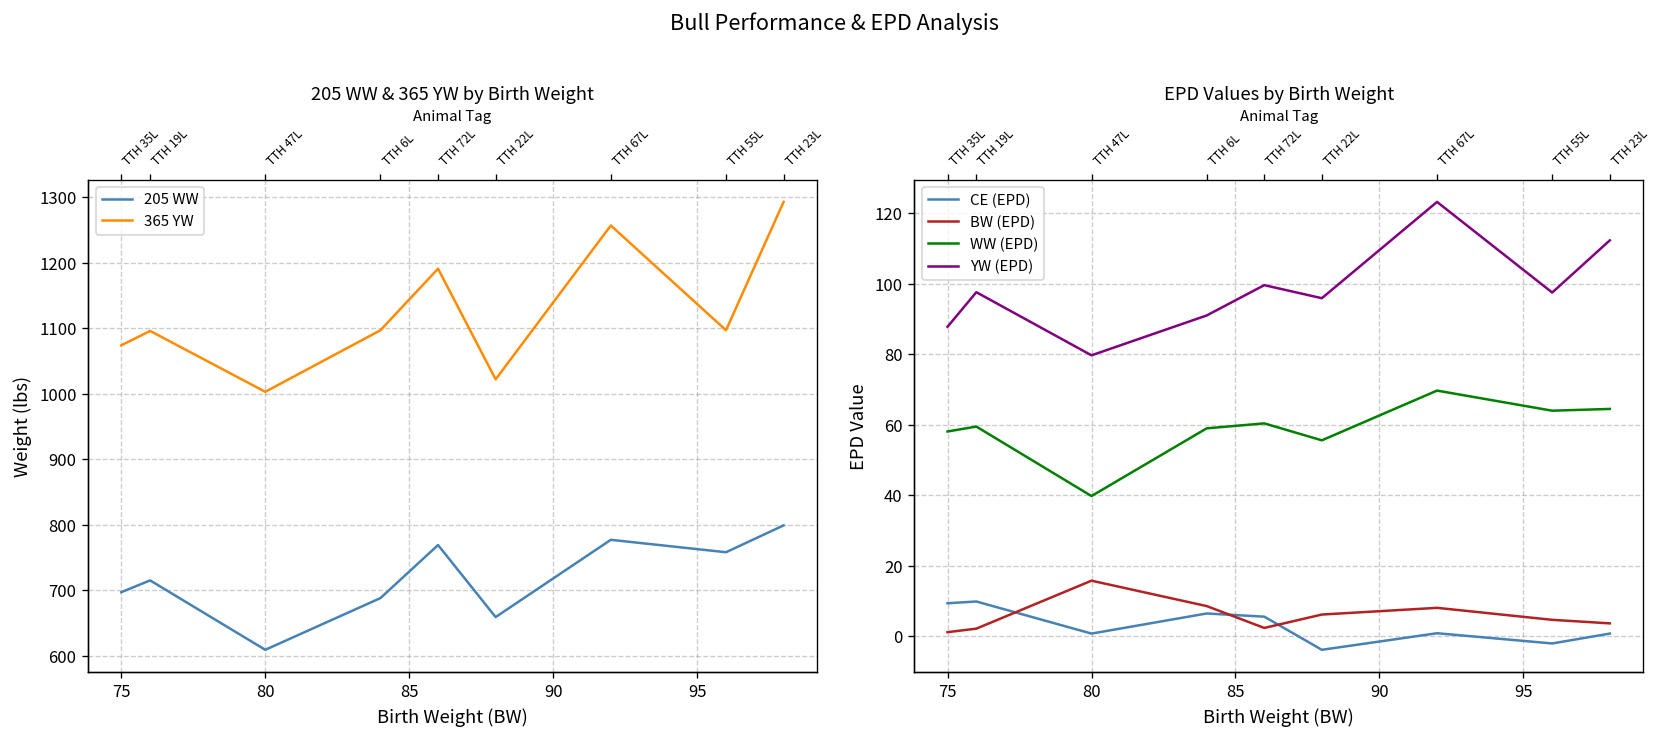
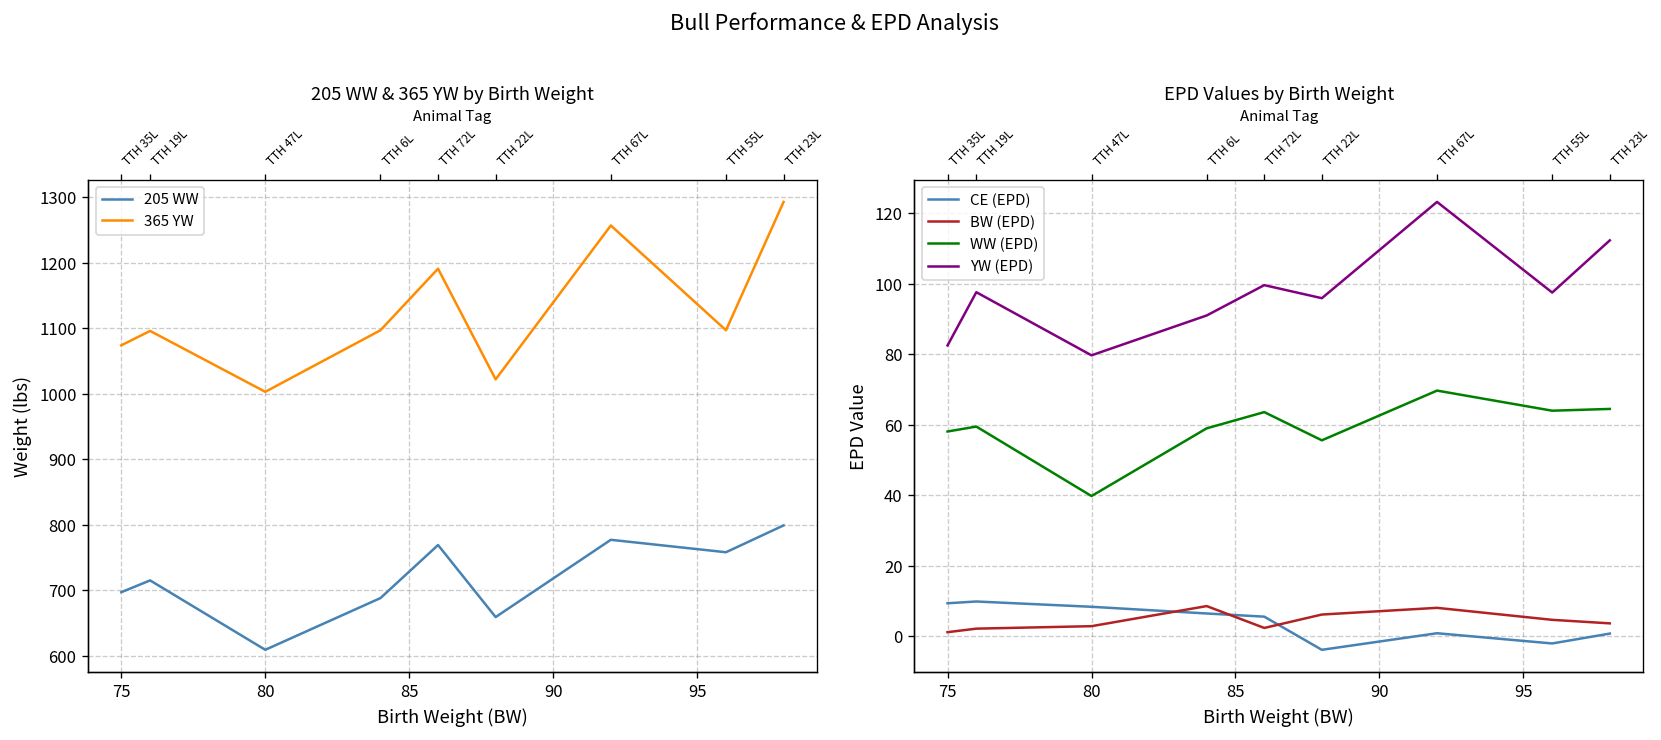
  {
    "205 WW & 365 YW by Birth Weight": {
      "205 WW": {
        "75": 700,
        "TTH 19L": 720,
        "80": 610,
        "TTH 6L": 690,
        "TTH 72L": 770,
        "TTH 22L": 660,
        "TTH 67L": 780,
        "TTH 55L": 760,
        "TTH 23L": 800
      },
      "365 YW": {
        "75": 1070,
        "TTH 19L": 1100,
        "80": 1000,
        "TTH 6L": 1100,
        "TTH 72L": 1190,
        "TTH 22L": 1020,
        "TTH 67L": 1260,
        "TTH 55L": 1100,
        "TTH 23L": 1290
      }
    },
    "EPD Values by Birth Weight": {
      "CE (EPD)": {
        "75": 9,
        "TTH 19L": 10,
-       "80": 1,
+       "80": 8,
        "TTH 6L": 7,
        "TTH 72L": 6,
        "TTH 22L": -4,
        "TTH 67L": 1,
        "TTH 55L": -2,
        "TTH 23L": 1
      },
      "BW (EPD)": {
        "75": 1,
        "TTH 19L": 2,
-       "80": 16,
+       "80": 3,
        "TTH 6L": 9,
        "TTH 72L": 2,
        "TTH 22L": 6,
        "TTH 67L": 8,
        "TTH 55L": 5,
        "TTH 23L": 4
      },
      "WW (EPD)": {
        "75": 58,
        "TTH 19L": 60,
        "80": 40,
        "TTH 6L": 59,
-       "TTH 72L": 60,
+       "TTH 72L": 64,
        "TTH 22L": 56,
        "TTH 67L": 70,
        "TTH 55L": 64,
        "TTH 23L": 65
      },
      "YW (EPD)": {
-       "75": 88,
+       "75": 83,
        "TTH 19L": 98,
        "80": 80,
        "TTH 6L": 91,
        "TTH 72L": 100,
        "TTH 22L": 96,
        "TTH 67L": 123,
        "TTH 55L": 98,
        "TTH 23L": 112
      }
    }
  }
